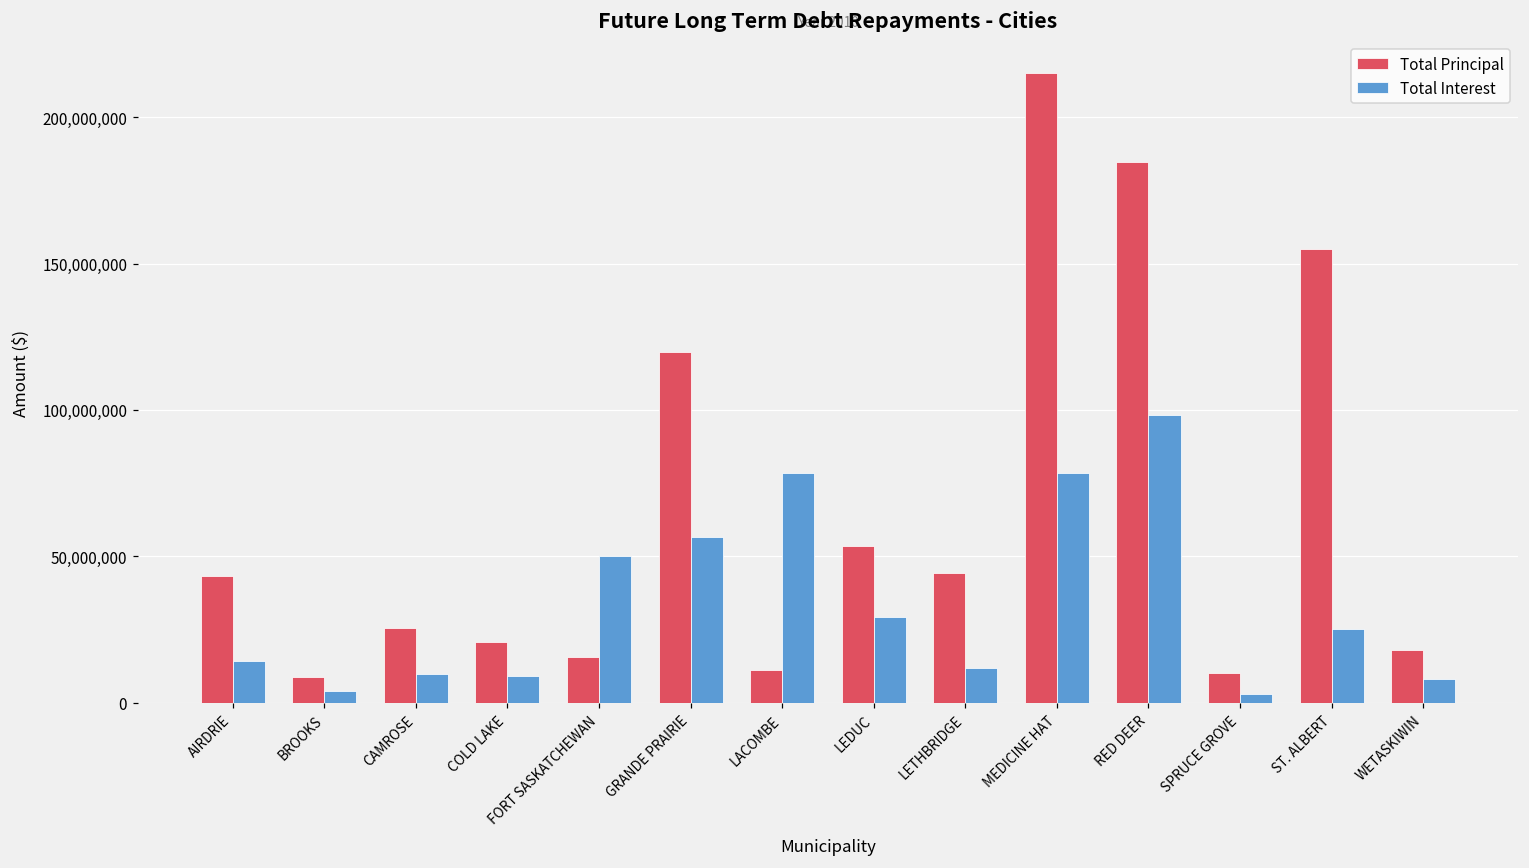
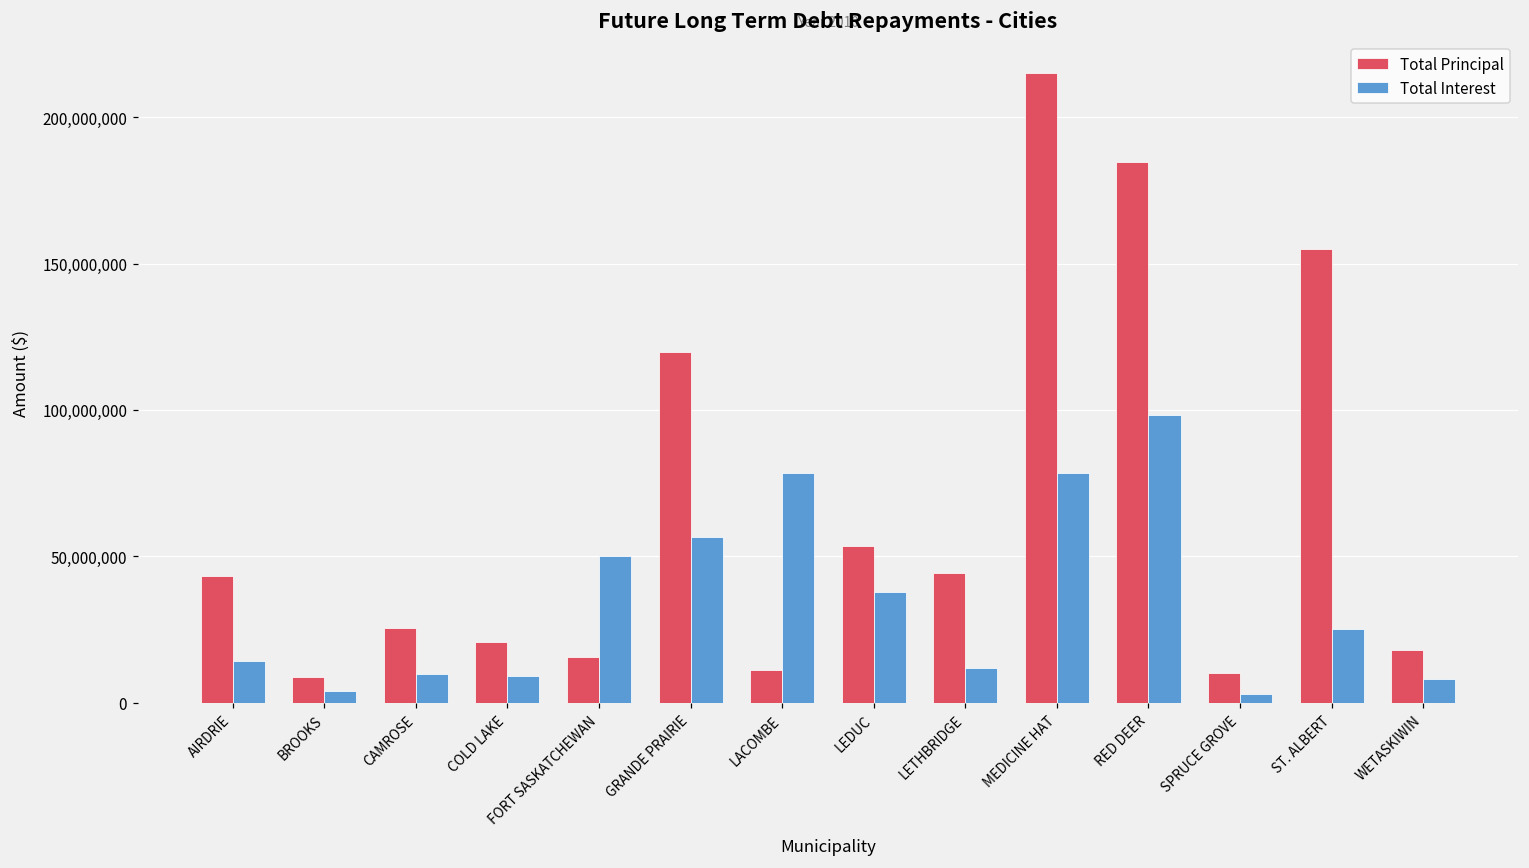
  {
    "Total Principal": {
      "AIRDRIE": "43,000,000",
      "BROOKS": "9,000,000",
      "CAMROSE": "25,000,000",
      "COLD LAKE": "21,000,000",
      "FORT SASKATCHEWAN": "16,000,000",
      "GRANDE PRAIRIE": "120,000,000",
      "LACOMBE": "11,000,000",
      "LEDUC": "54,000,000",
      "LETHBRIDGE": "44,000,000",
      "MEDICINE HAT": "215,000,000",
      "RED DEER": "185,000,000",
      "SPRUCE GROVE": "10,000,000",
      "ST. ALBERT": "155,000,000",
      "WETASKIWIN": "18,000,000"
    },
    "Total Interest": {
      "AIRDRIE": "14,000,000",
      "BROOKS": "4,000,000",
      "CAMROSE": "10,000,000",
      "COLD LAKE": "9,000,000",
      "FORT SASKATCHEWAN": "50,000,000",
      "GRANDE PRAIRIE": "56,000,000",
      "LACOMBE": "78,000,000",
-     "LEDUC": "29,000,000",
+     "LEDUC": "38,000,000",
      "LETHBRIDGE": "12,000,000",
      "MEDICINE HAT": "78,000,000",
      "RED DEER": "98,000,000",
      "SPRUCE GROVE": "3,000,000",
      "ST. ALBERT": "25,000,000",
      "WETASKIWIN": "8,000,000"
    }
  }
